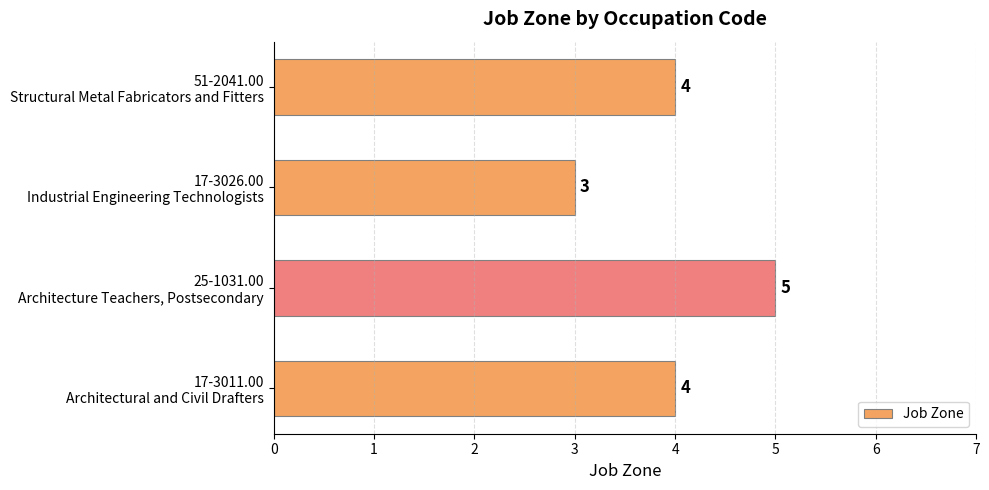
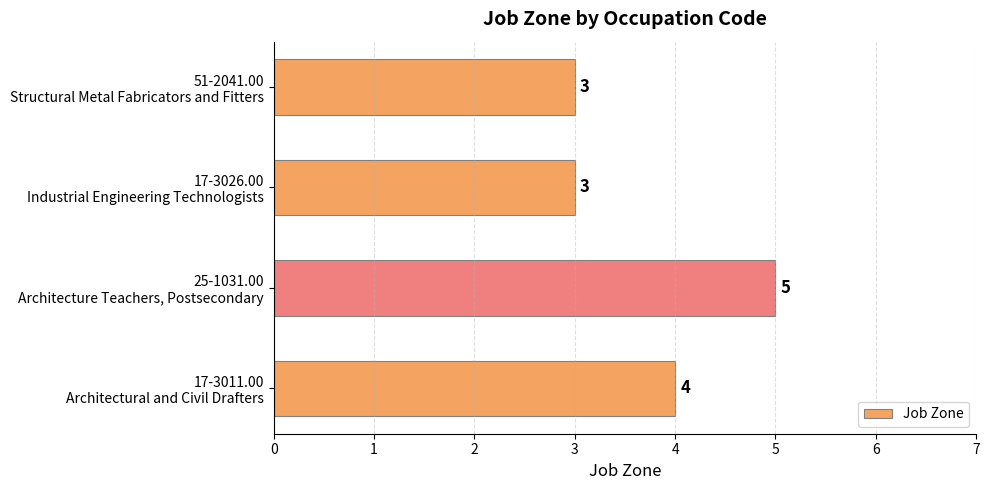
  {
-   "51-2041.00 Structural Metal Fabricators and Fitters": 4,
+   "51-2041.00 Structural Metal Fabricators and Fitters": 3,
    "17-3026.00 Industrial Engineering Technologists": 3,
    "25-1031.00 Architecture Teachers, Postsecondary": 5,
    "17-3011.00 Architectural and Civil Drafters": 4
  }
